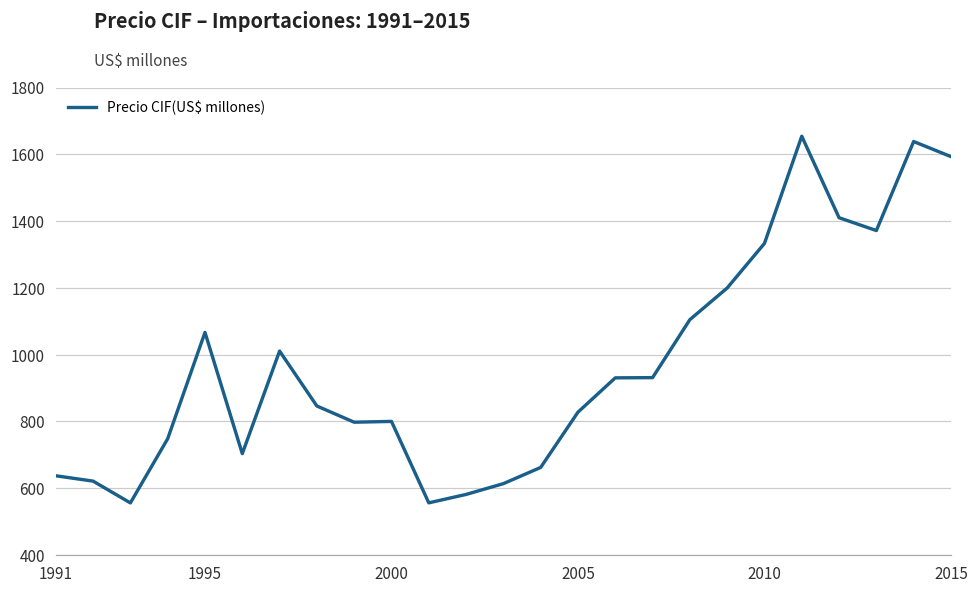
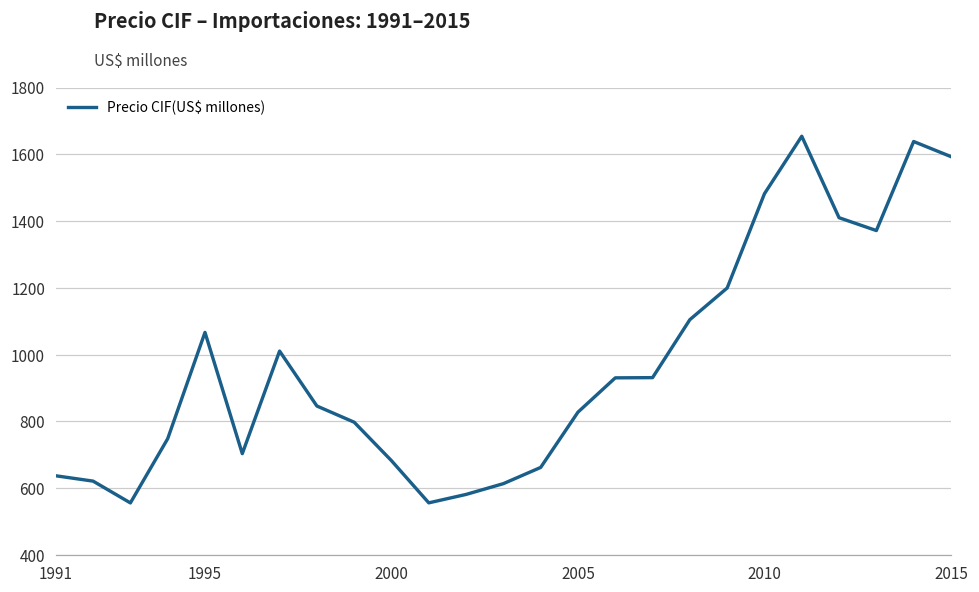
  {
    "1991": 640,
    "1995": 1070,
-   "2000": 800,
+   "2000": 680,
    "2005": 830,
-   "2010": 1330,
+   "2010": 1480,
    "2015": 1590
  }
